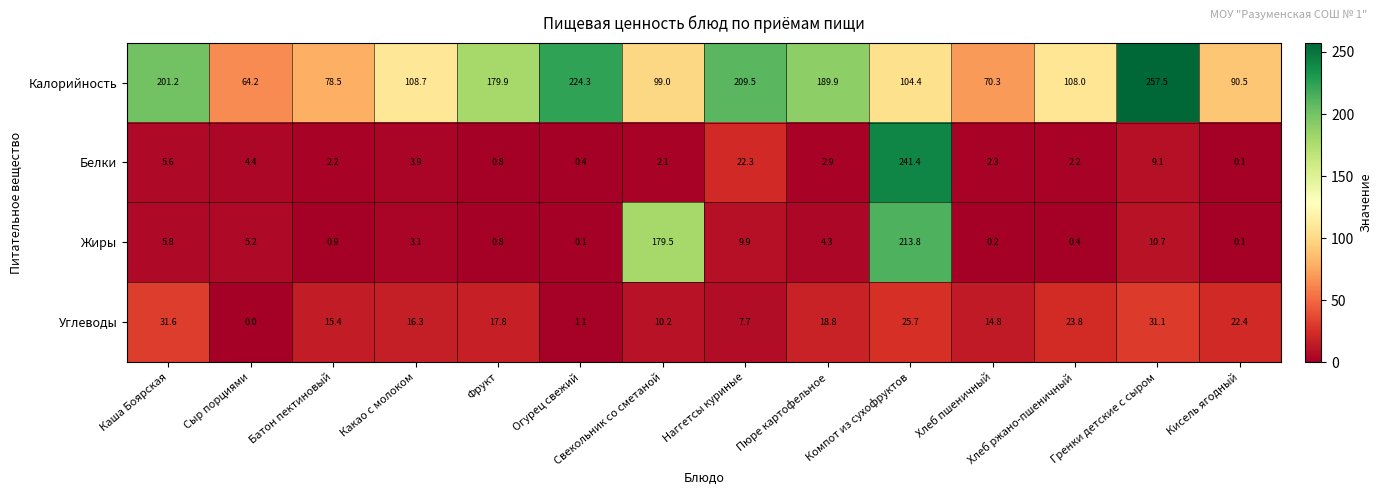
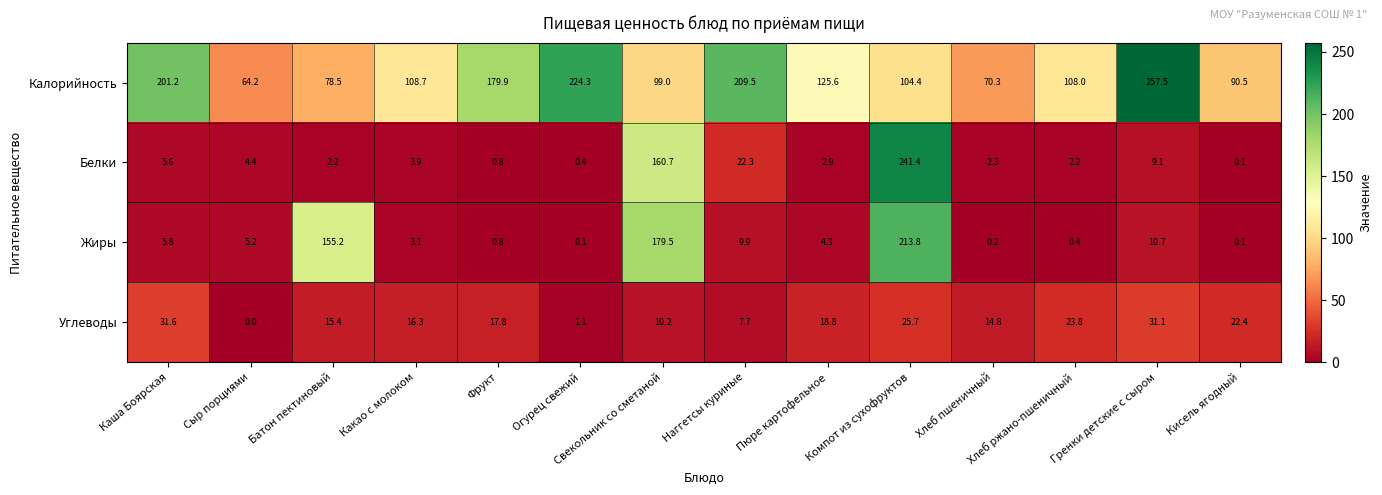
  {
    "Калорийность": {
      "Каша Боярская": 201.2,
      "Сыр порциями": 64.2,
      "Батон пектиновый": 78.5,
      "Какао с молоком": 108.7,
      "Фрукт": 179.9,
      "Огурец свежий": 224.3,
      "Свекольник со сметаной": 99.0,
      "Наггетсы куриные": 209.5,
-     "Пюре картофельное": 189.9,
+     "Пюре картофельное": 125.6,
      "Компот из сухофруктов": 104.4,
      "Хлеб пшеничный": 70.3,
      "Хлеб ржано-пшеничный": 108.0,
      "Гренки детские с сыром": 257.5,
      "Кисель ягодный": 90.5
    },
    "Белки": {
      "Каша Боярская": 5.6,
      "Сыр порциями": 4.4,
      "Батон пектиновый": 2.2,
      "Какао с молоком": 3.9,
      "Фрукт": 0.8,
      "Огурец свежий": 0.4,
-     "Свекольник со сметаной": 2.1,
+     "Свекольник со сметаной": 160.7,
      "Наггетсы куриные": 22.3,
      "Пюре картофельное": 2.9,
      "Компот из сухофруктов": 241.4,
      "Хлеб пшеничный": 2.3,
      "Хлеб ржано-пшеничный": 2.2,
      "Гренки детские с сыром": 9.1,
      "Кисель ягодный": 0.1
    },
    "Жиры": {
      "Каша Боярская": 5.8,
      "Сыр порциями": 5.2,
-     "Батон пектиновый": 0.9,
+     "Батон пектиновый": 155.2,
      "Какао с молоком": 3.1,
      "Фрукт": 0.8,
      "Огурец свежий": 0.1,
      "Свекольник со сметаной": 179.5,
      "Наггетсы куриные": 9.9,
      "Пюре картофельное": 4.3,
      "Компот из сухофруктов": 213.8,
      "Хлеб пшеничный": 0.2,
      "Хлеб ржано-пшеничный": 0.4,
      "Гренки детские с сыром": 10.7,
      "Кисель ягодный": 0.1
    },
    "Углеводы": {
      "Каша Боярская": 31.6,
      "Сыр порциями": 0.0,
      "Батон пектиновый": 15.4,
      "Какао с молоком": 16.3,
      "Фрукт": 17.8,
      "Огурец свежий": 1.1,
      "Свекольник со сметаной": 10.2,
      "Наггетсы куриные": 7.7,
      "Пюре картофельное": 18.8,
      "Компот из сухофруктов": 25.7,
      "Хлеб пшеничный": 14.8,
      "Хлеб ржано-пшеничный": 23.8,
      "Гренки детские с сыром": 31.1,
      "Кисель ягодный": 22.4
    }
  }
